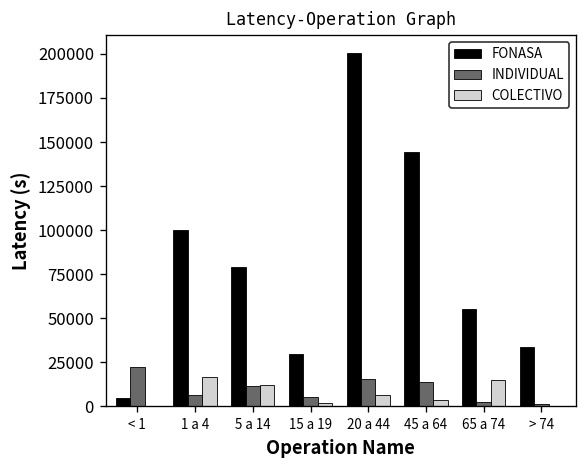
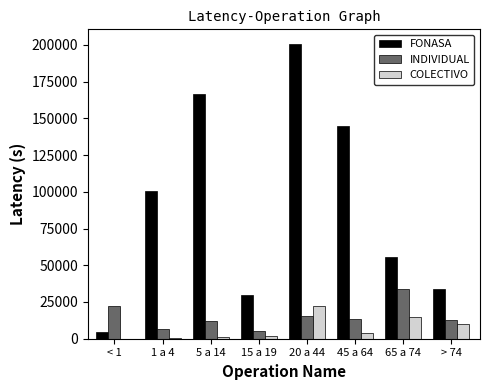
  {
    "FONASA": {
      "< 1": 5000,
      "1 a 4": 100000,
-     "5 a 14": 79000,
+     "5 a 14": 166000,
      "15 a 19": 30000,
      "20 a 44": 201000,
      "45 a 64": 145000,
      "65 a 74": 55000,
      "> 74": 34000
    },
    "INDIVIDUAL": {
      "< 1": 23000,
      "1 a 4": 6000,
      "5 a 14": 12000,
      "15 a 19": 5000,
      "20 a 44": 16000,
      "45 a 64": 14000,
-     "65 a 74": 2000,
-     "> 74": 1000
+     "65 a 74": 34000,
+     "> 74": 13000
    },
    "COLECTIVO": {
-     "1 a 4": 17000,
-     "5 a 14": 12000,
+     "1 a 4": 0,
+     "5 a 14": 1000,
      "15 a 19": 2000,
-     "20 a 44": 6000,
+     "20 a 44": 22000,
      "45 a 64": 4000,
      "65 a 74": 15000,
-     "> 74": 0
+     "> 74": 10000
    }
  }
